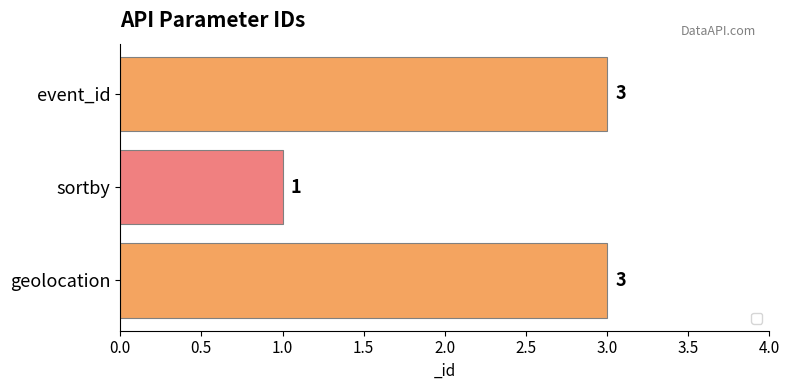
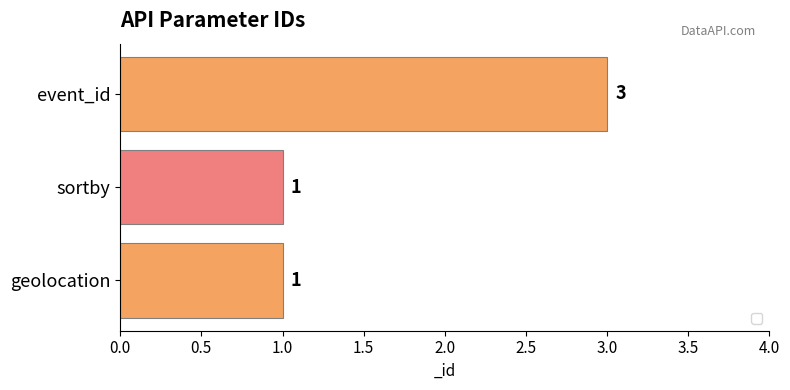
  {
    "event_id": 3,
    "sortby": 1,
-   "geolocation": 3
+   "geolocation": 1
  }
